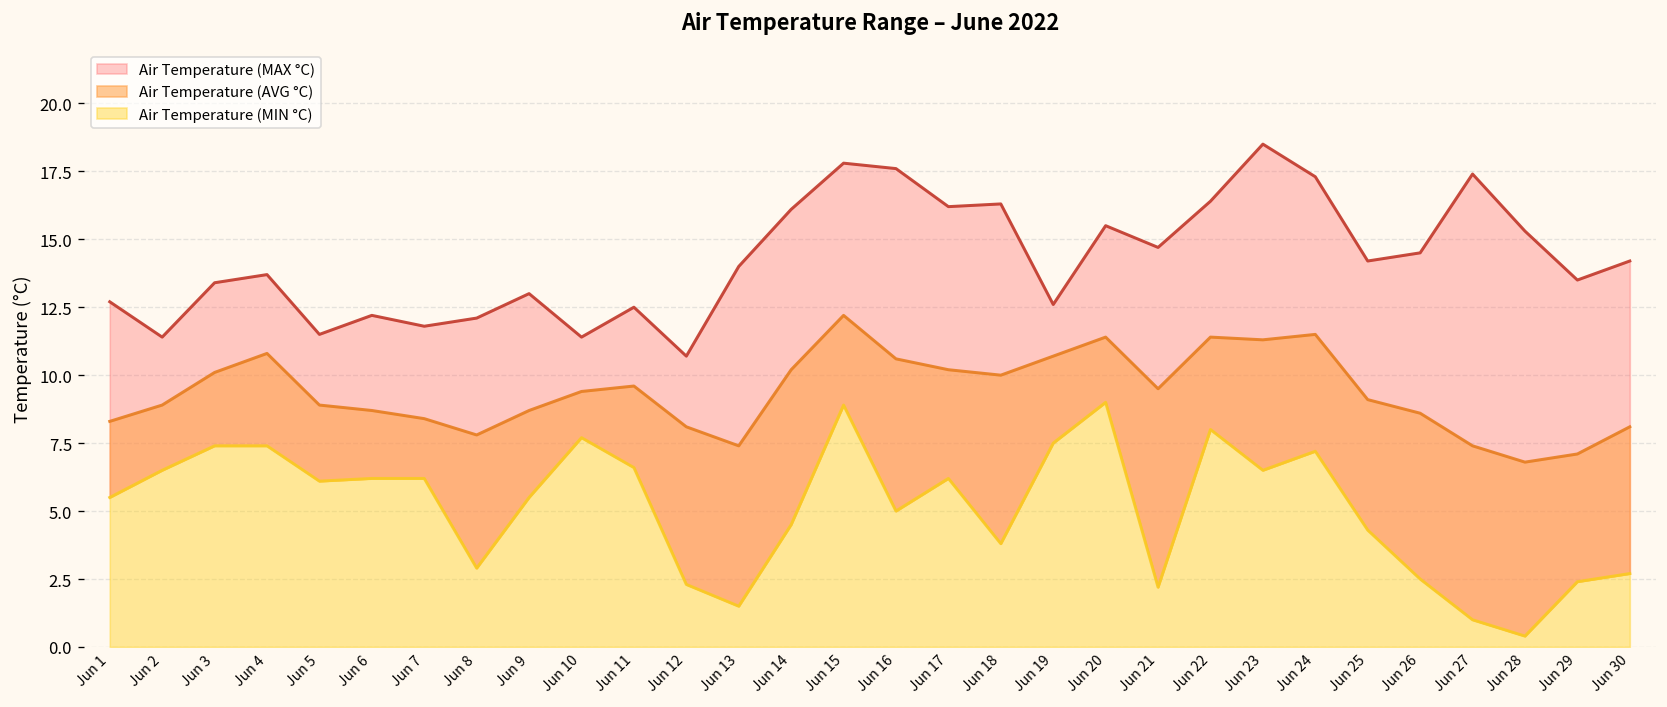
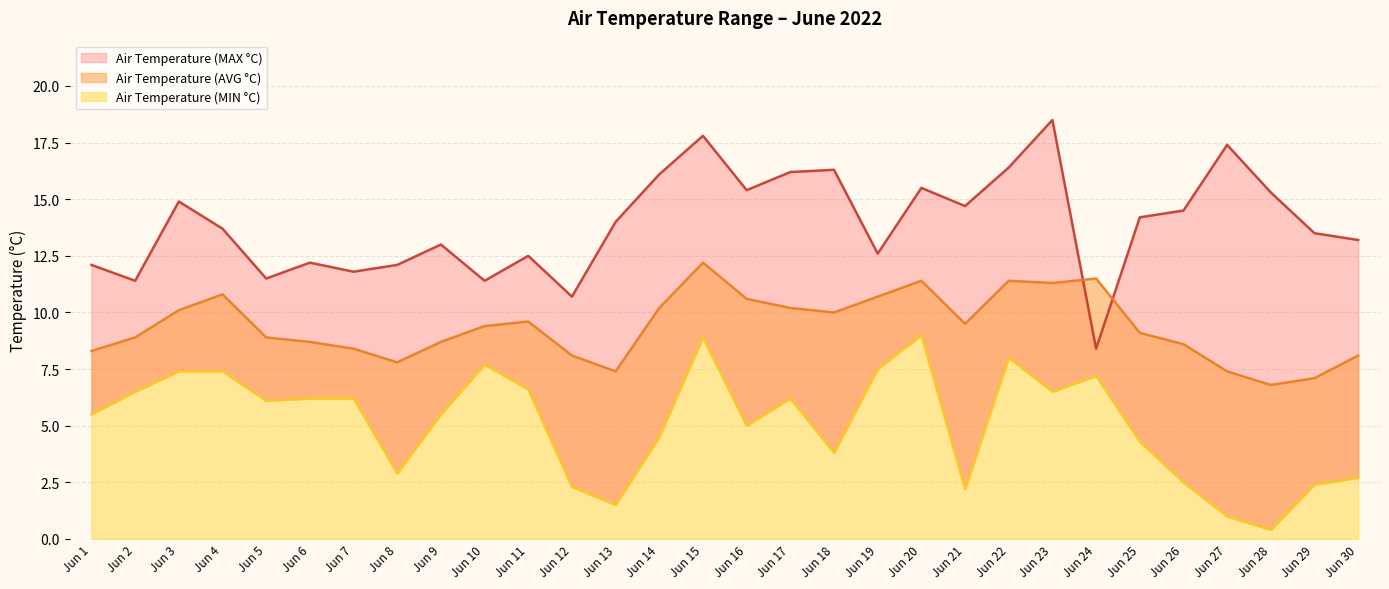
  {
    "Air Temperature (MAX °C)": {
-     "Jun 1": 12.7,
+     "Jun 1": 12.1,
      "Jun 2": 11.4,
-     "Jun 3": 13.4,
+     "Jun 3": 14.9,
      "Jun 4": 13.7,
      "Jun 5": 11.5,
      "Jun 6": 12.2,
      "Jun 7": 11.8,
      "Jun 8": 12.1,
      "Jun 9": 13.0,
      "Jun 10": 11.4,
      "Jun 11": 12.5,
      "Jun 12": 10.7,
      "Jun 13": 14.0,
      "Jun 14": 16.1,
      "Jun 15": 17.8,
-     "Jun 16": 17.6,
+     "Jun 16": 15.4,
      "Jun 17": 16.2,
      "Jun 18": 16.3,
      "Jun 19": 12.6,
      "Jun 20": 15.5,
      "Jun 21": 14.7,
      "Jun 22": 16.4,
      "Jun 23": 18.5,
-     "Jun 24": 17.3,
+     "Jun 24": 8.4,
      "Jun 25": 14.2,
      "Jun 26": 14.5,
      "Jun 27": 17.4,
      "Jun 28": 15.3,
      "Jun 29": 13.5,
-     "Jun 30": 14.2
+     "Jun 30": 13.2
    }
  }
